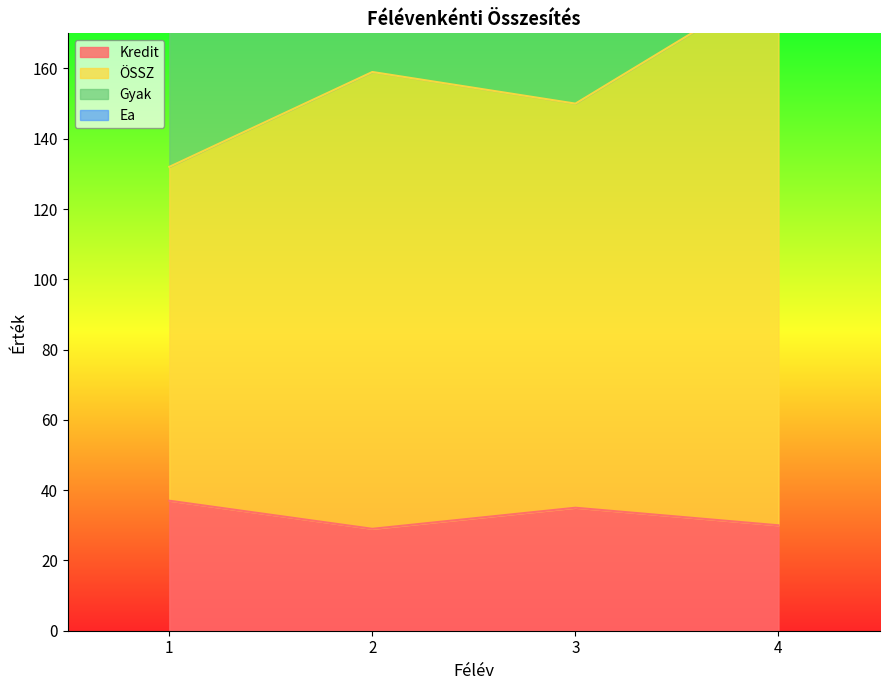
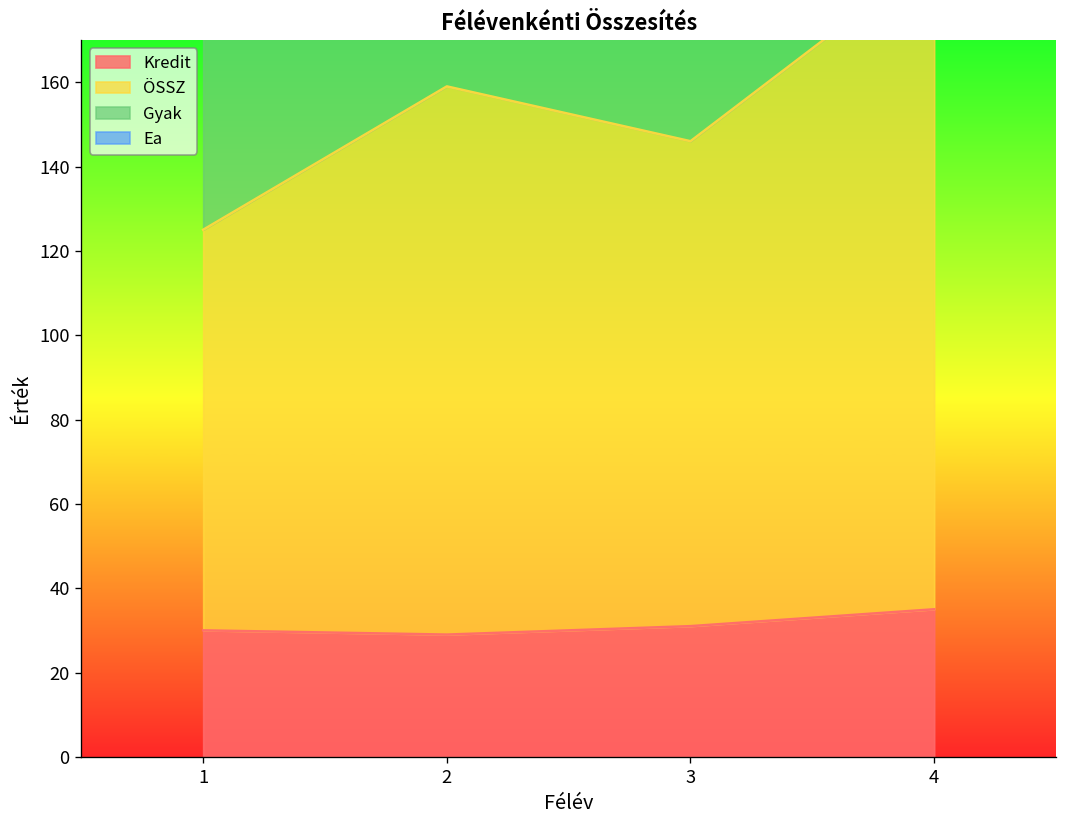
  {
    "Kredit": {
-     "1": 37,
+     "1": 30,
      "2": 29,
-     "3": 35,
-     "4": 30
+     "3": 31,
+     "4": 35
    },
    "ÖSSZ": {
      "1": 95,
      "2": 130,
      "3": 115
    }
  }
